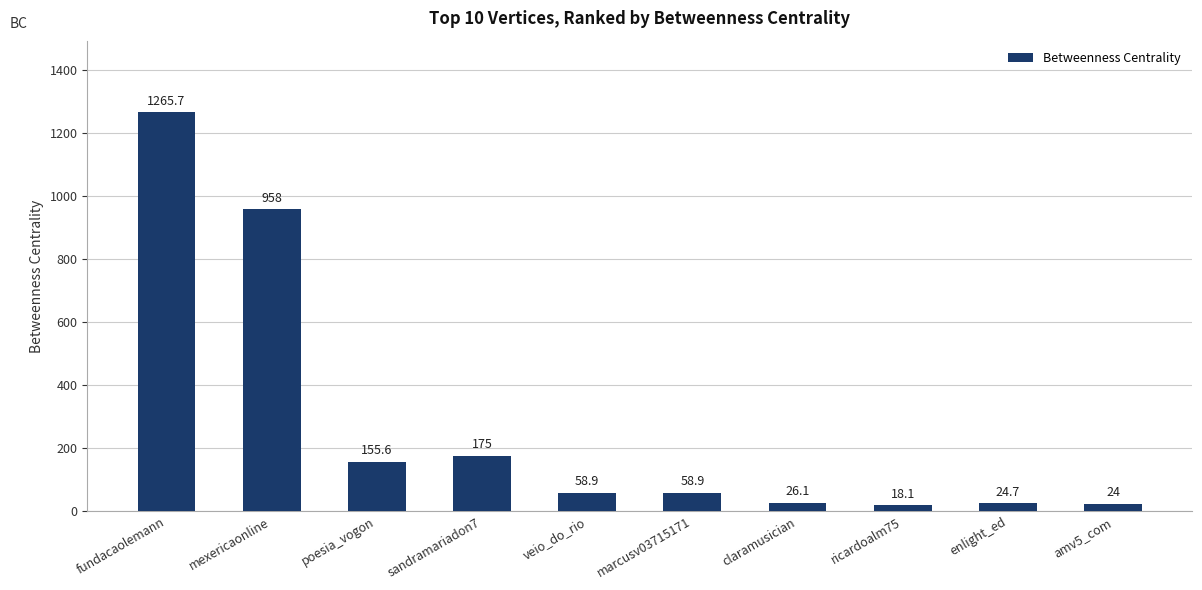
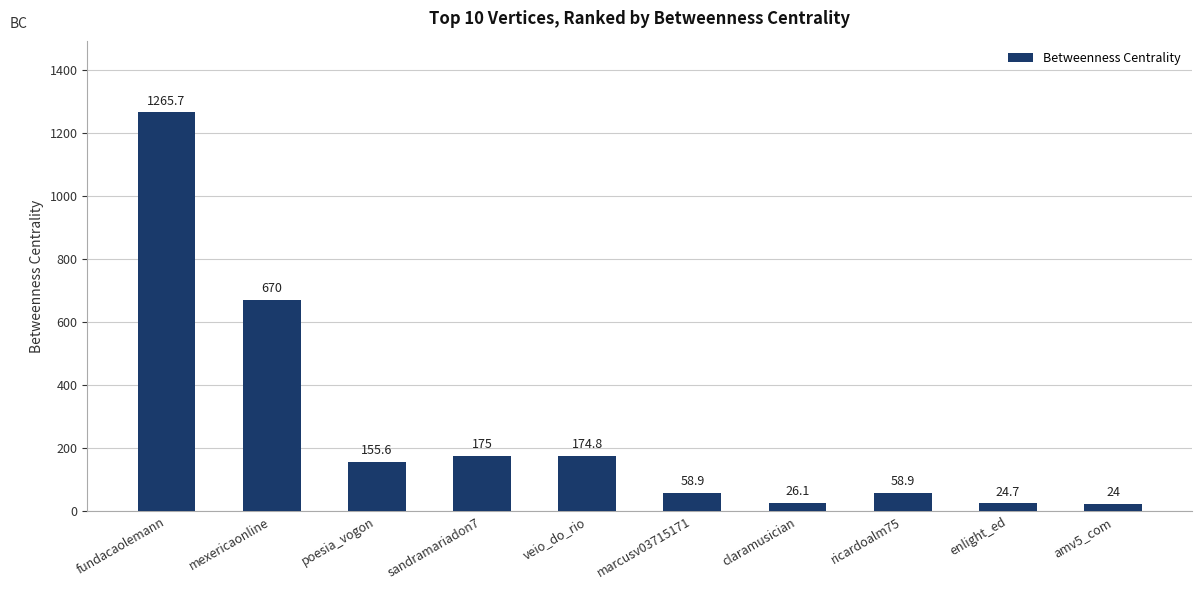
  {
    "fundacaolemann": 1265.7,
-   "mexericaonline": 958,
+   "mexericaonline": 670,
    "poesia_vogon": 155.6,
    "sandramariadon7": 175,
-   "veio_do_rio": 58.9,
+   "veio_do_rio": 174.8,
    "marcusv03715171": 58.9,
    "claramusician": 26.1,
-   "ricardoalm75": 18.1,
+   "ricardoalm75": 58.9,
    "enlight_ed": 24.7,
    "amv5_com": 24
  }
